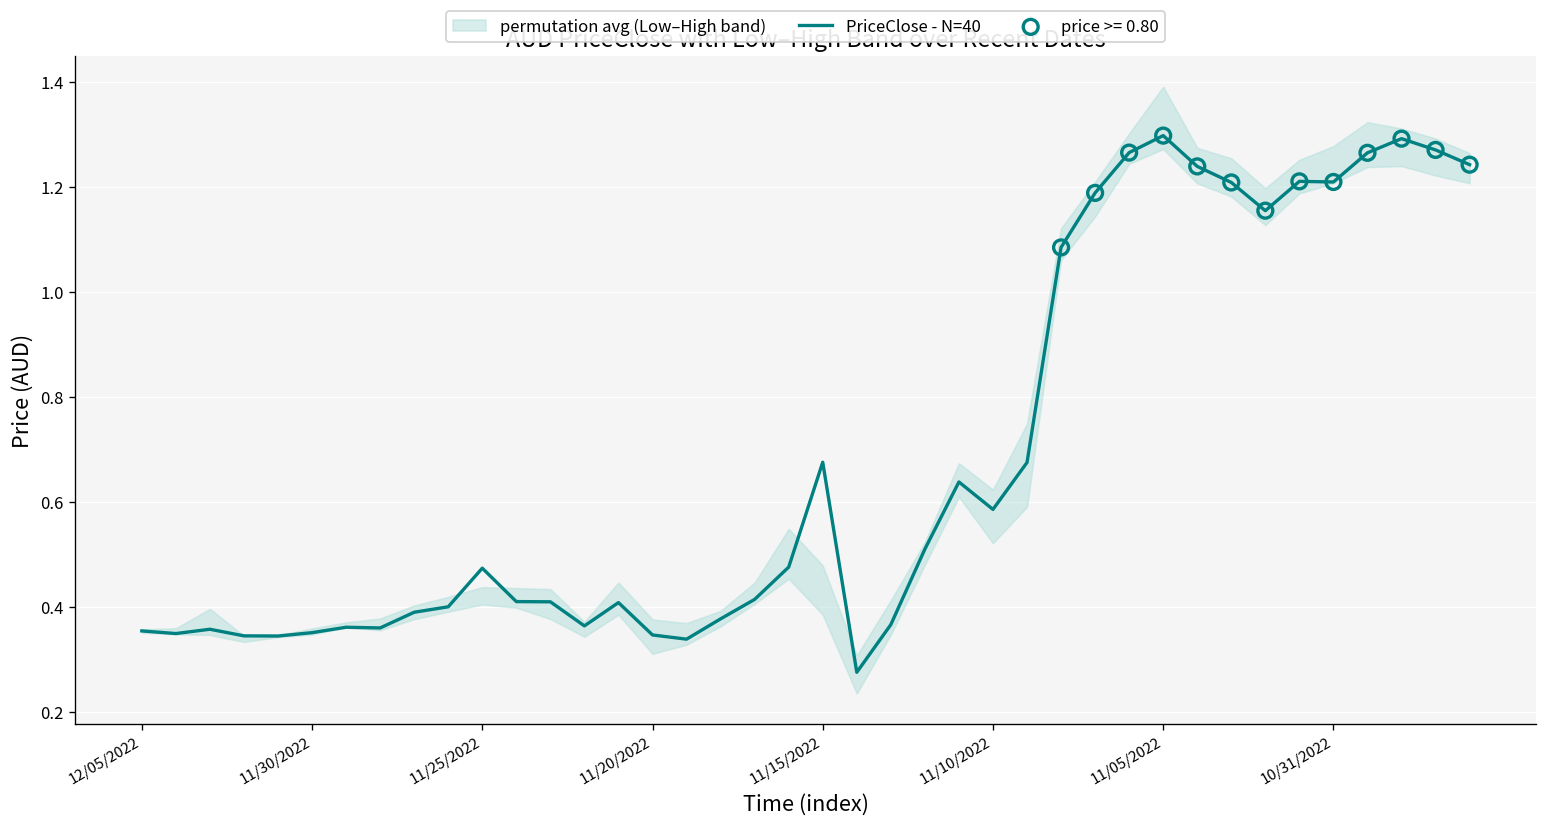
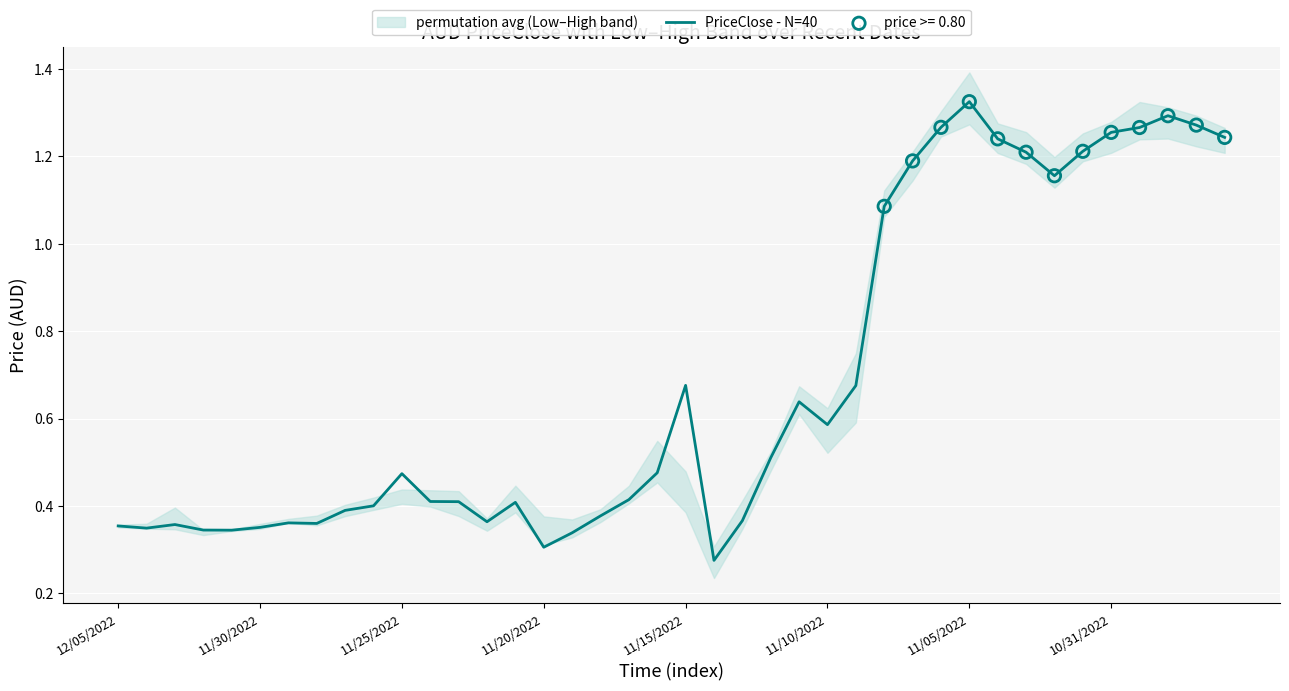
  {
    "PriceClose - N=40": {
      "11/30/2022": 0.35,
      "11/25/2022": 0.47,
-     "11/20/2022": 0.35,
+     "11/20/2022": 0.31,
      "11/15/2022": 0.68,
      "11/10/2022": 0.59,
-     "11/05/2022": 1.30,
-     "10/31/2022": 1.21
+     "11/05/2022": 1.32,
+     "10/31/2022": 1.25
    }
  }
